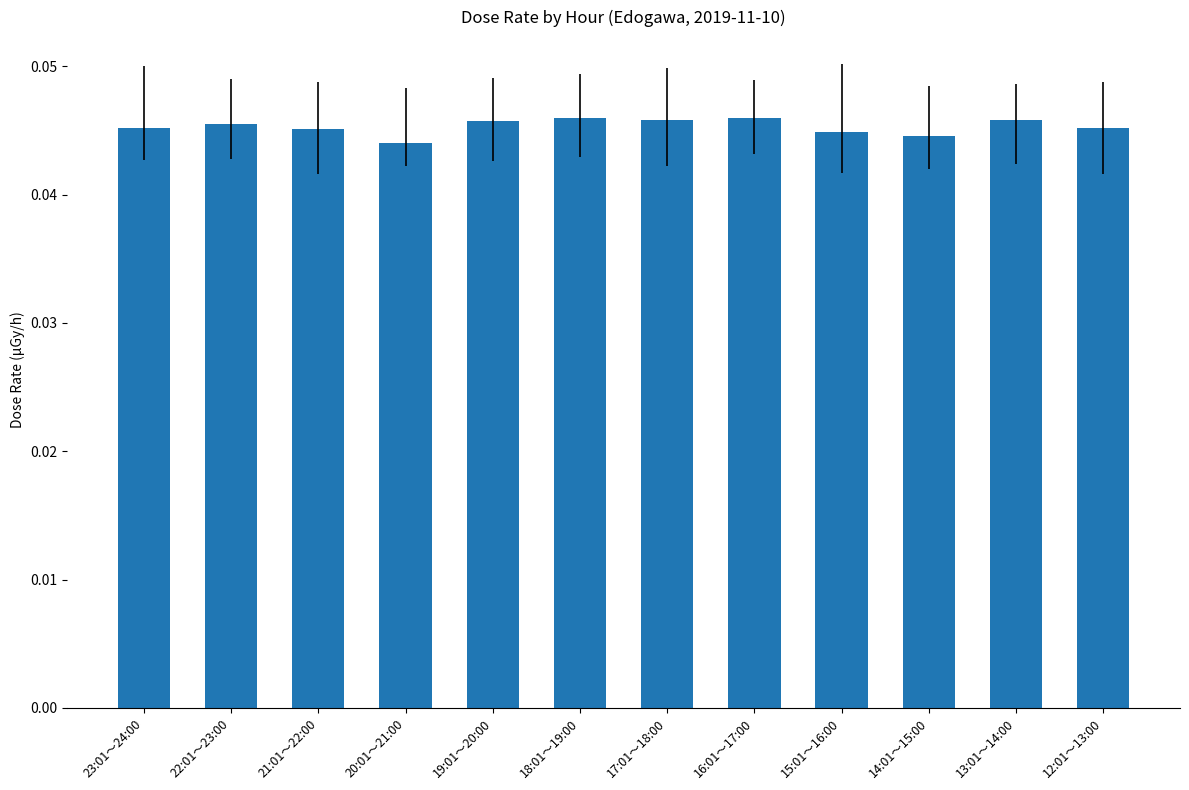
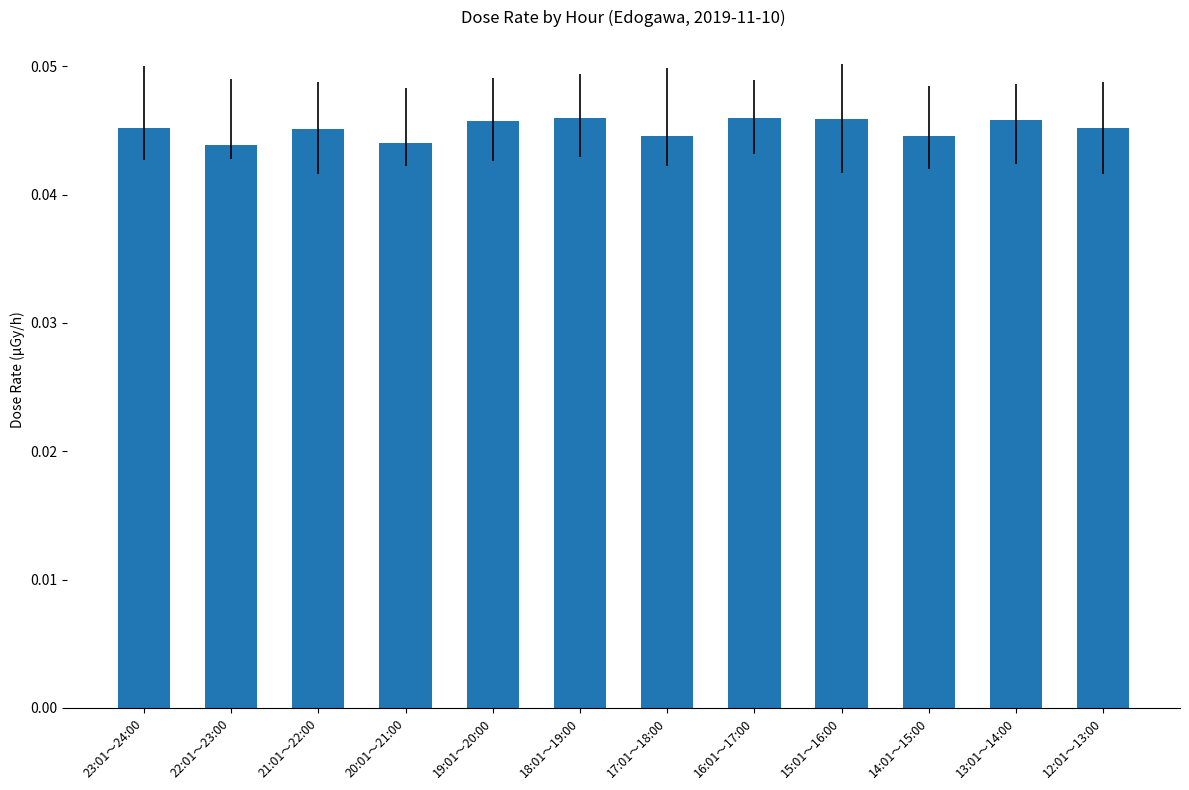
  {
    "23:01～24:00": 0.0452,
-   "22:01～23:00": 0.0455,
+   "22:01～23:00": 0.0439,
    "21:01～22:00": 0.0451,
    "20:01～21:00": 0.0440,
    "19:01～20:00": 0.0457,
    "18:01～19:00": 0.0460,
-   "17:01～18:00": 0.0458,
+   "17:01～18:00": 0.0446,
    "16:01～17:00": 0.0460,
-   "15:01～16:00": 0.0449,
+   "15:01～16:00": 0.0459,
    "14:01～15:00": 0.0446,
    "13:01～14:00": 0.0458,
    "12:01～13:00": 0.0452
  }
